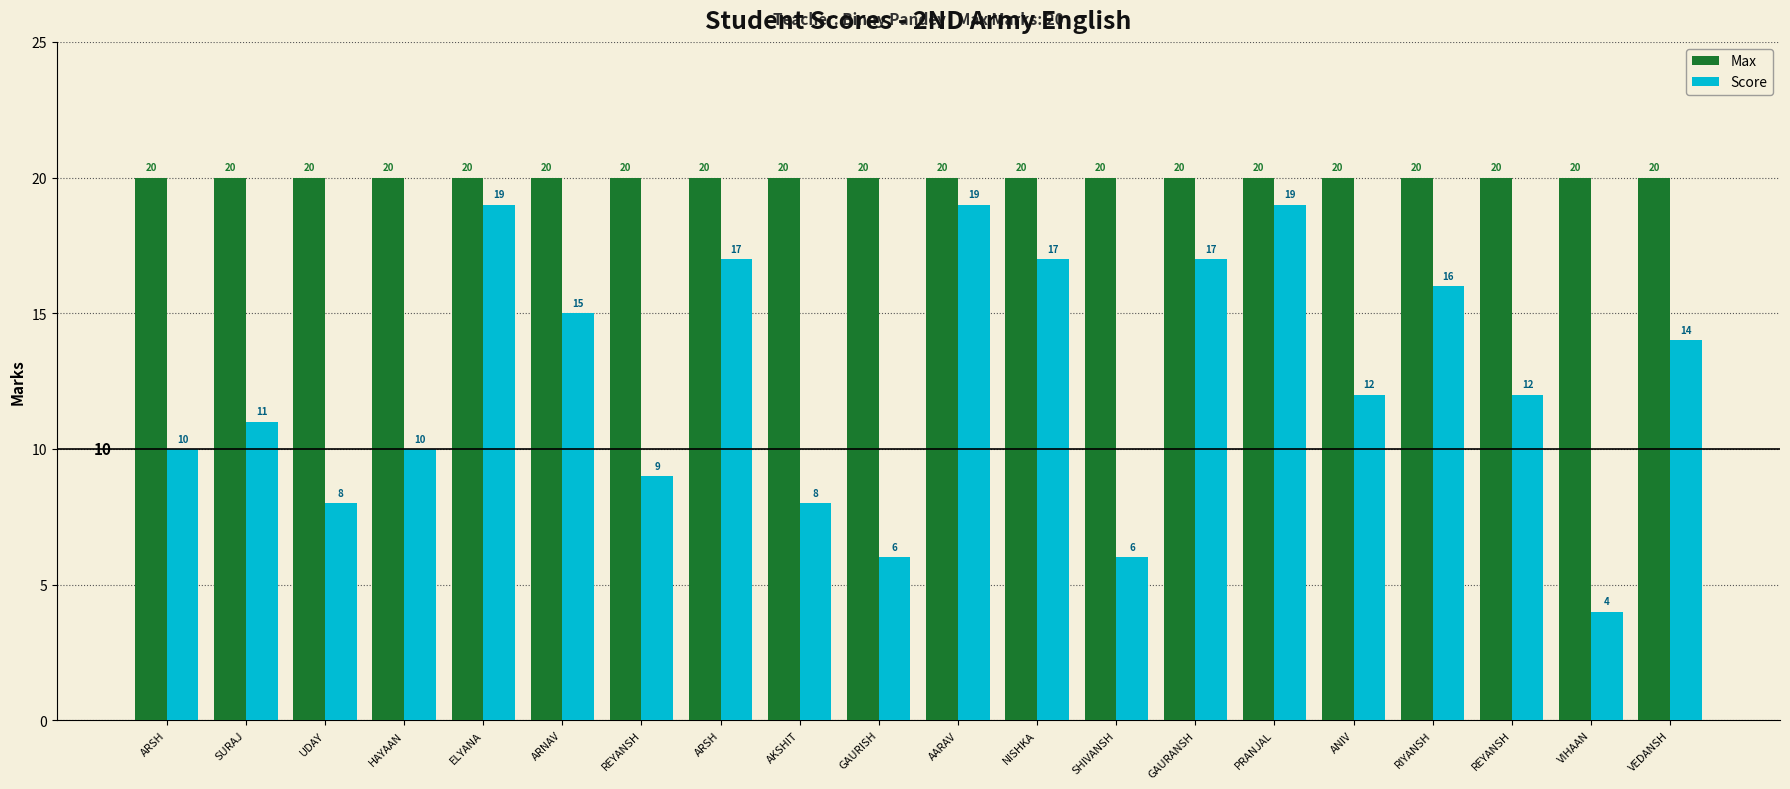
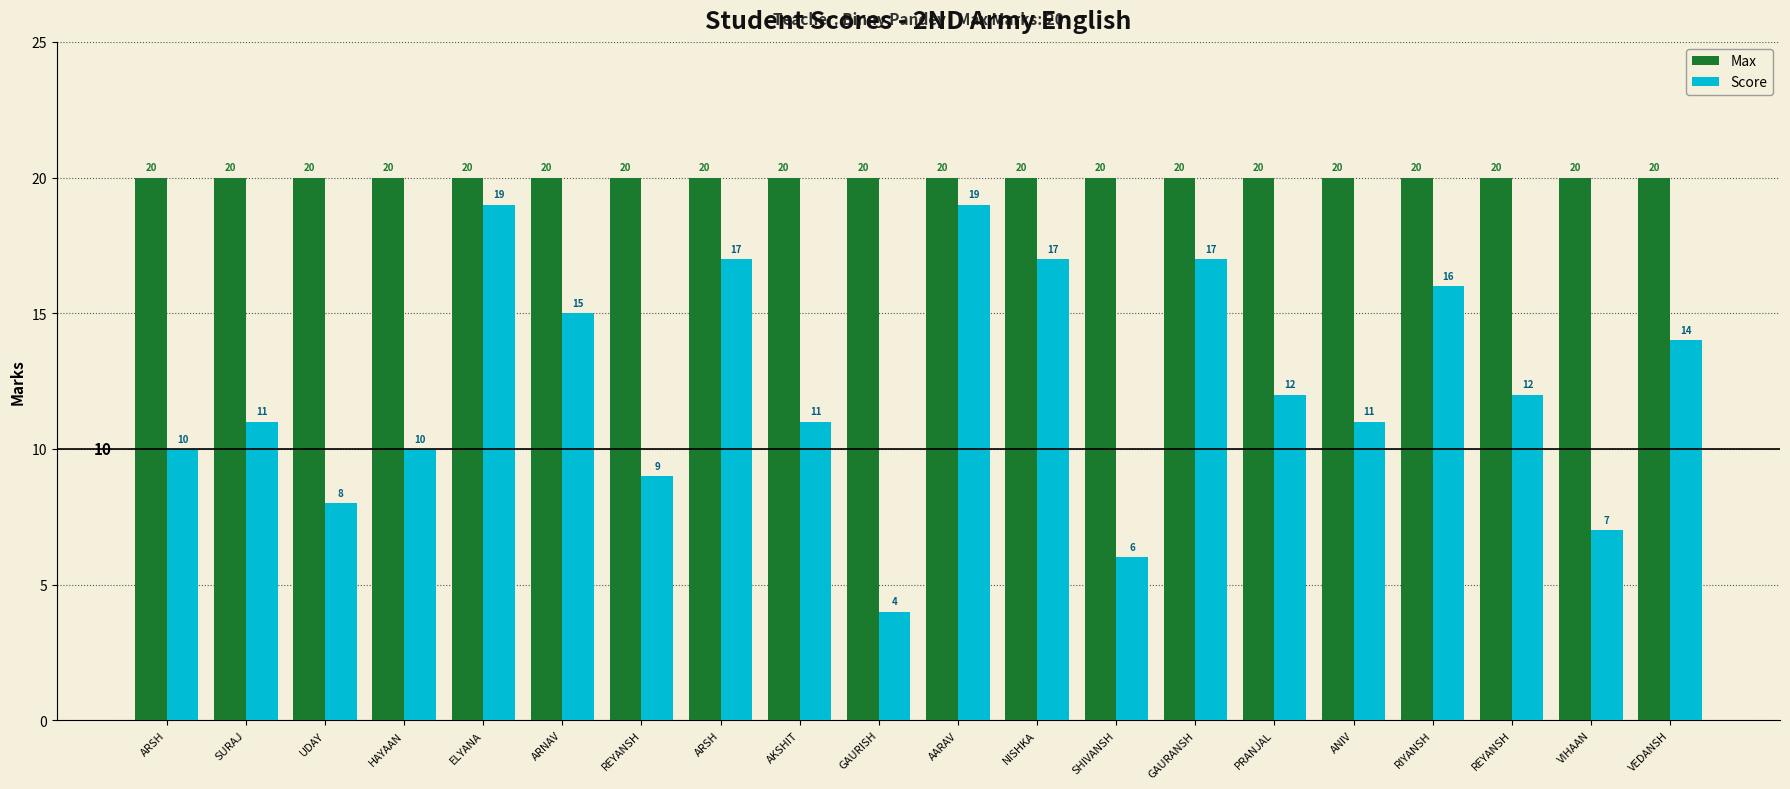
  {
    "Max": {
      "SURAJ": 20,
      "UDAY": 20,
      "HAYAAN": 20,
      "ELYANA": 20,
      "ARNAV": 20,
      "AKSHIT": 20,
      "GAURISH": 20,
      "AARAV": 20,
      "NISHKA": 20,
      "SHIVANSH": 20,
      "GAURANSH": 20,
      "PRANJAL": 20,
      "ANIV": 20,
      "RIYANSH": 20,
      "VIHAAN": 20,
      "VEDANSH": 20
    },
    "Score": {
      "SURAJ": 11,
      "UDAY": 8,
      "HAYAAN": 10,
      "ELYANA": 19,
      "ARNAV": 15,
-     "AKSHIT": 8,
-     "GAURISH": 6,
+     "AKSHIT": 11,
+     "GAURISH": 4,
      "AARAV": 19,
      "NISHKA": 17,
      "SHIVANSH": 6,
      "GAURANSH": 17,
-     "PRANJAL": 19,
-     "ANIV": 12,
+     "PRANJAL": 12,
+     "ANIV": 11,
      "RIYANSH": 16,
-     "VIHAAN": 4,
+     "VIHAAN": 7,
      "VEDANSH": 14
    }
  }
